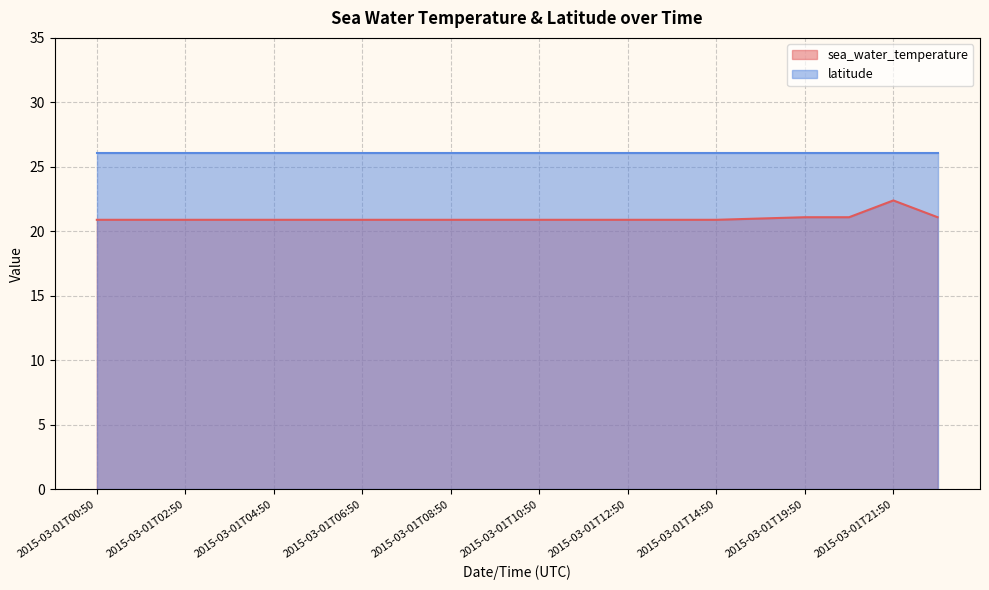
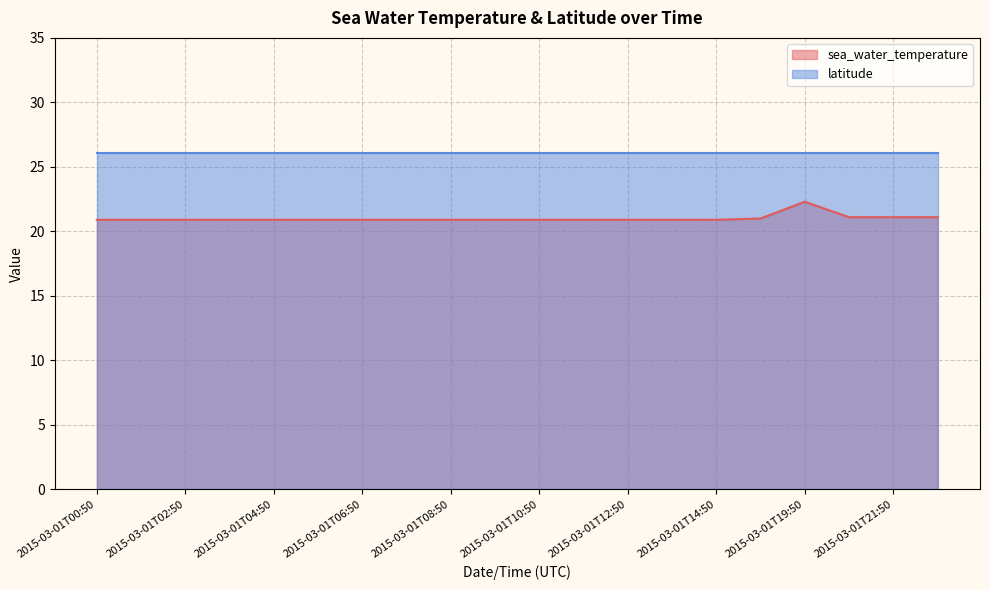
  {
    "sea_water_temperature": {
      "2015-03-01T00:50": 20.9,
      "2015-03-01T02:50": 20.9,
      "2015-03-01T04:50": 20.9,
      "2015-03-01T06:50": 20.9,
      "2015-03-01T08:50": 20.9,
      "2015-03-01T10:50": 20.9,
      "2015-03-01T12:50": 20.9,
      "2015-03-01T14:50": 20.9,
-     "2015-03-01T19:50": 21.1,
-     "2015-03-01T21:50": 22.4
+     "2015-03-01T19:50": 22.3,
+     "2015-03-01T21:50": 21.1
    },
    "latitude": {
      "2015-03-01T00:50": 26.1,
      "2015-03-01T02:50": 26.1,
      "2015-03-01T04:50": 26.1,
      "2015-03-01T06:50": 26.1,
      "2015-03-01T08:50": 26.1,
      "2015-03-01T10:50": 26.1,
      "2015-03-01T12:50": 26.1,
      "2015-03-01T14:50": 26.1,
      "2015-03-01T19:50": 26.1,
      "2015-03-01T21:50": 26.1
    }
  }
